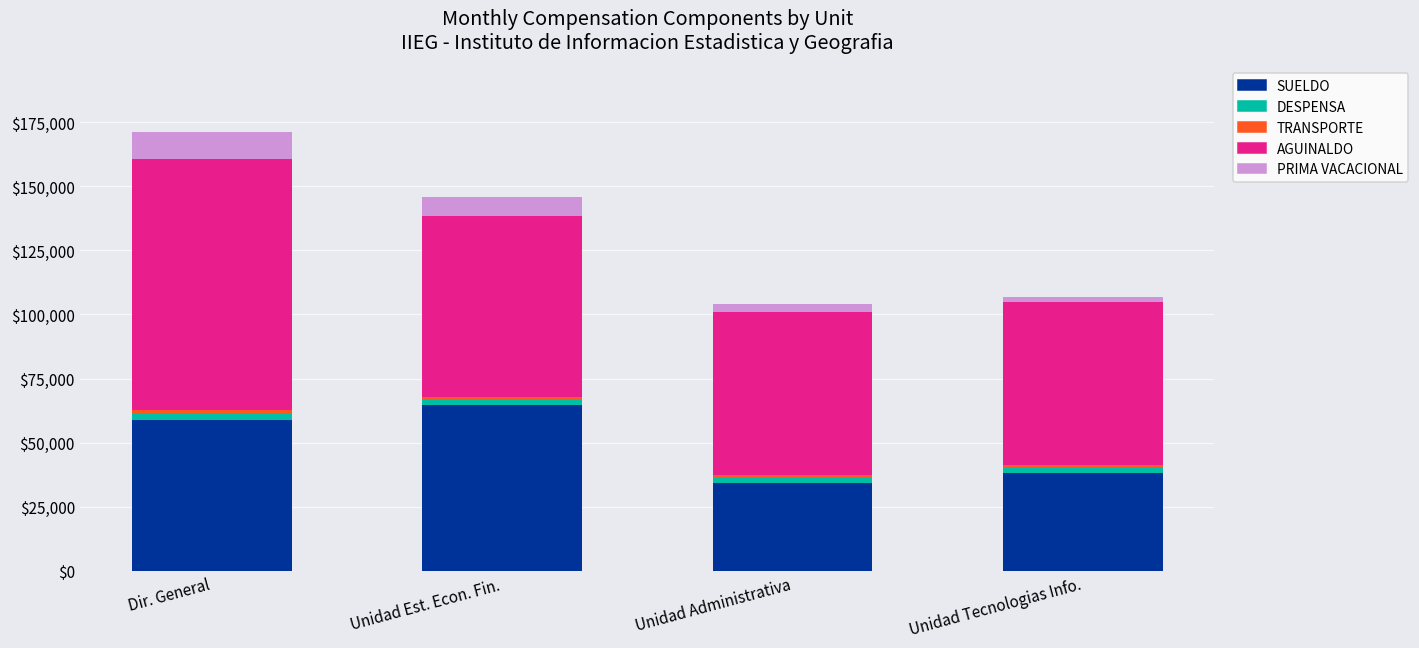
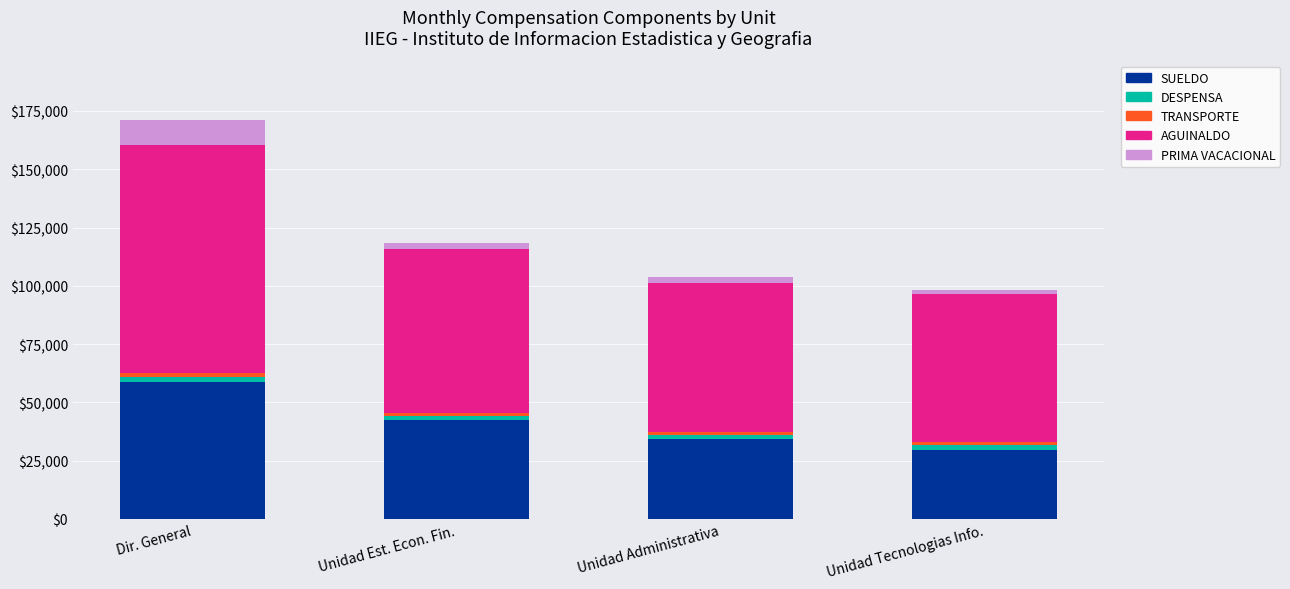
  {
    "SUELDO": {
      "Dir. General": "$59,000",
-     "Unidad Est. Econ. Fin.": "$65,000",
+     "Unidad Est. Econ. Fin.": "$42,000",
      "Unidad Administrativa": "$34,000",
-     "Unidad Tecnologias Info.": "$38,000"
+     "Unidad Tecnologias Info.": "$30,000"
    },
    "DESPENSA": {
      "Dir. General": "$2,000",
      "Unidad Est. Econ. Fin.": "$2,000",
      "Unidad Administrativa": "$2,000",
      "Unidad Tecnologias Info.": "$2,000"
    },
    "TRANSPORTE": {
      "Dir. General": "$2,000",
      "Unidad Est. Econ. Fin.": "$1,000",
      "Unidad Administrativa": "$1,000",
      "Unidad Tecnologias Info.": "$1,000"
    },
    "AGUINALDO": {
      "Dir. General": "$98,000",
      "Unidad Est. Econ. Fin.": "$70,000",
      "Unidad Administrativa": "$64,000",
      "Unidad Tecnologias Info.": "$64,000"
    },
    "PRIMA VACACIONAL": {
      "Dir. General": "$10,000",
-     "Unidad Est. Econ. Fin.": "$8,000",
+     "Unidad Est. Econ. Fin.": "$2,000",
      "Unidad Administrativa": "$3,000",
      "Unidad Tecnologias Info.": "$2,000"
    }
  }
